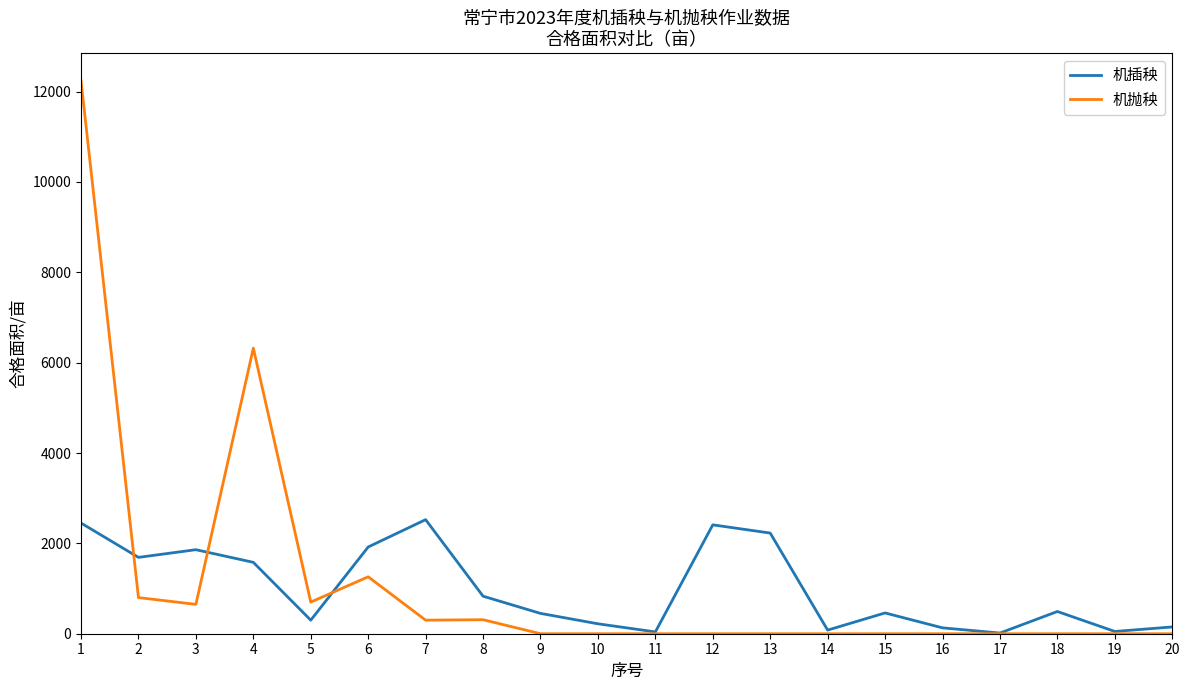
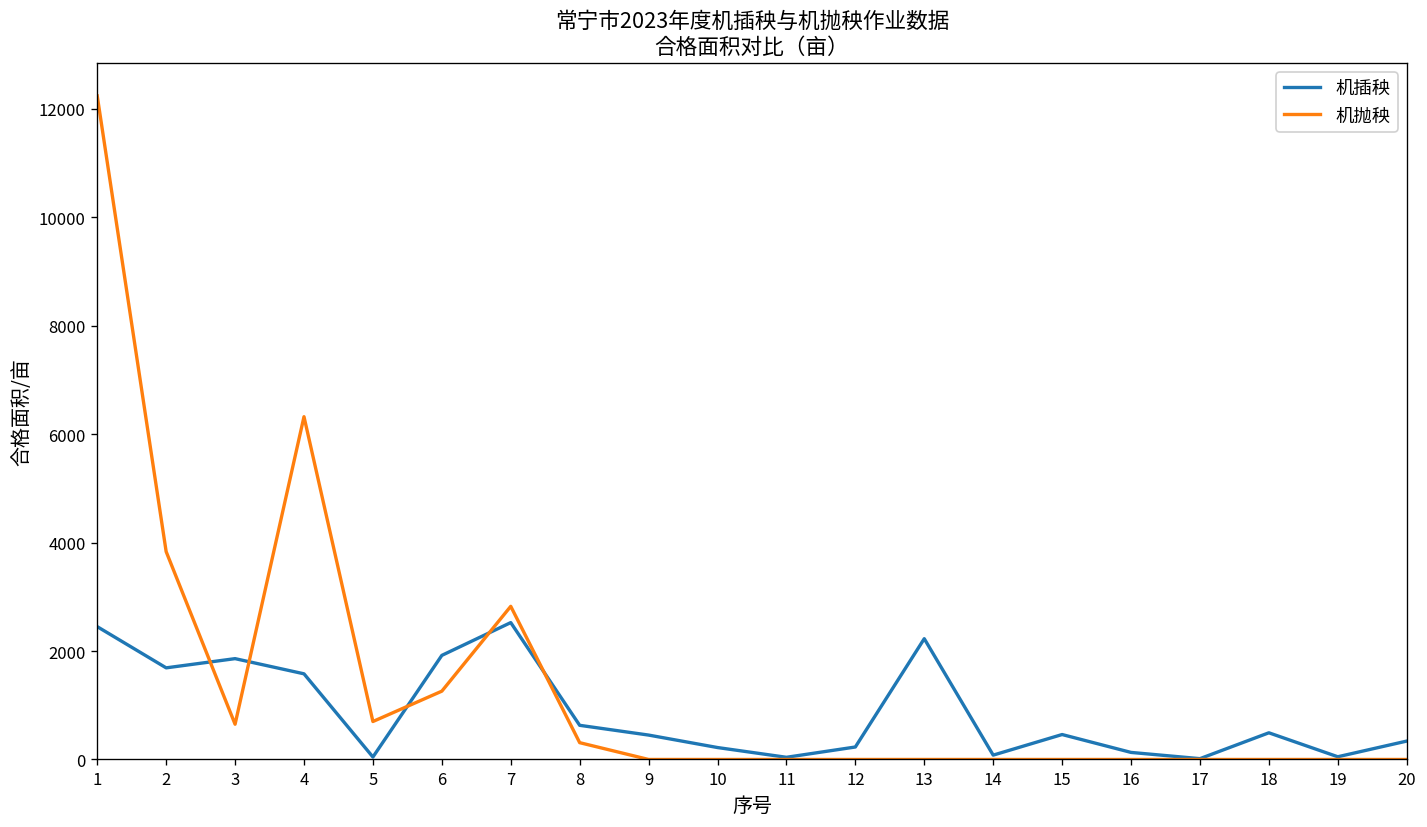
  {
    "机插秧": {
      "1": 2500,
      "2": 1700,
      "3": 1900,
      "4": 1600,
-     "5": 300,
+     "5": 0,
      "6": 1900,
      "7": 2500,
-     "8": 800,
+     "8": 600,
      "9": 500,
      "10": 200,
-     "12": 2400,
+     "12": 200,
      "13": 2200,
      "14": 100,
      "15": 500,
      "16": 100,
      "18": 500,
-     "20": 200
+     "20": 300
    },
    "机抛秧": {
      "1": 12200,
-     "2": 800,
+     "2": 3800,
      "3": 700,
      "4": 6300,
      "5": 700,
      "6": 1300,
-     "7": 300,
+     "7": 2800,
      "8": 300,
      "9": 0,
      "10": 0,
      "12": 0,
      "13": 0,
      "14": 0,
      "15": 0,
      "16": 0,
      "18": 0,
      "20": 0
    }
  }
